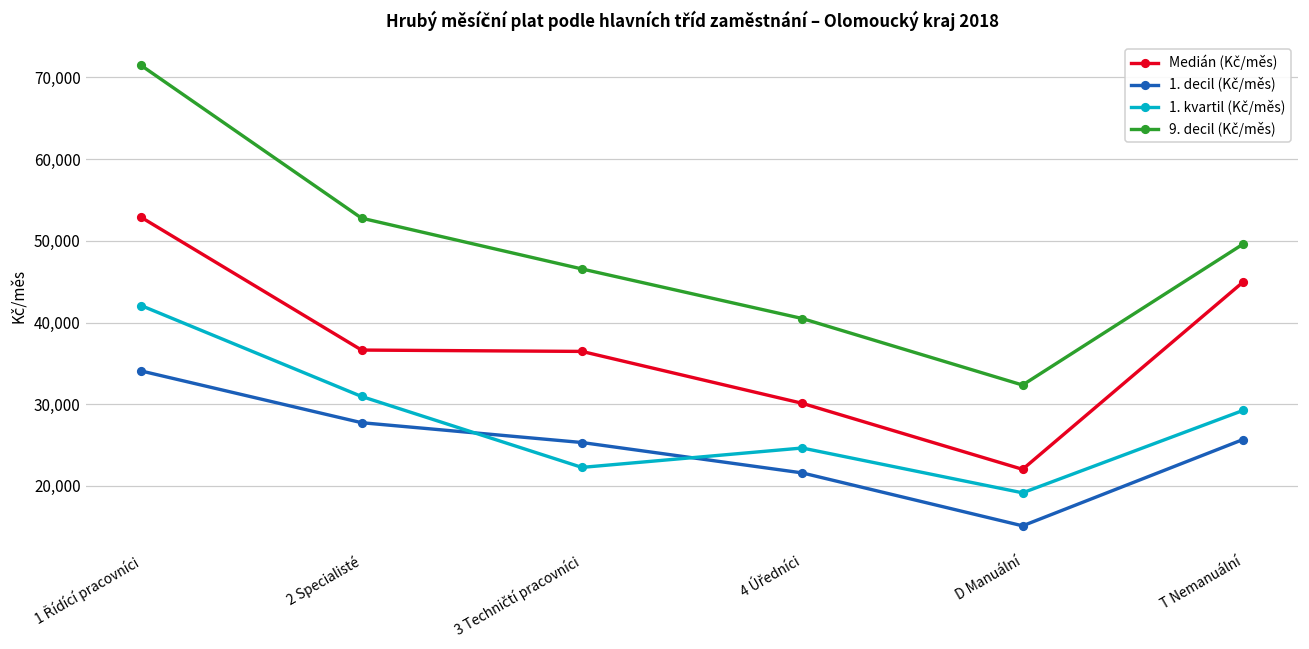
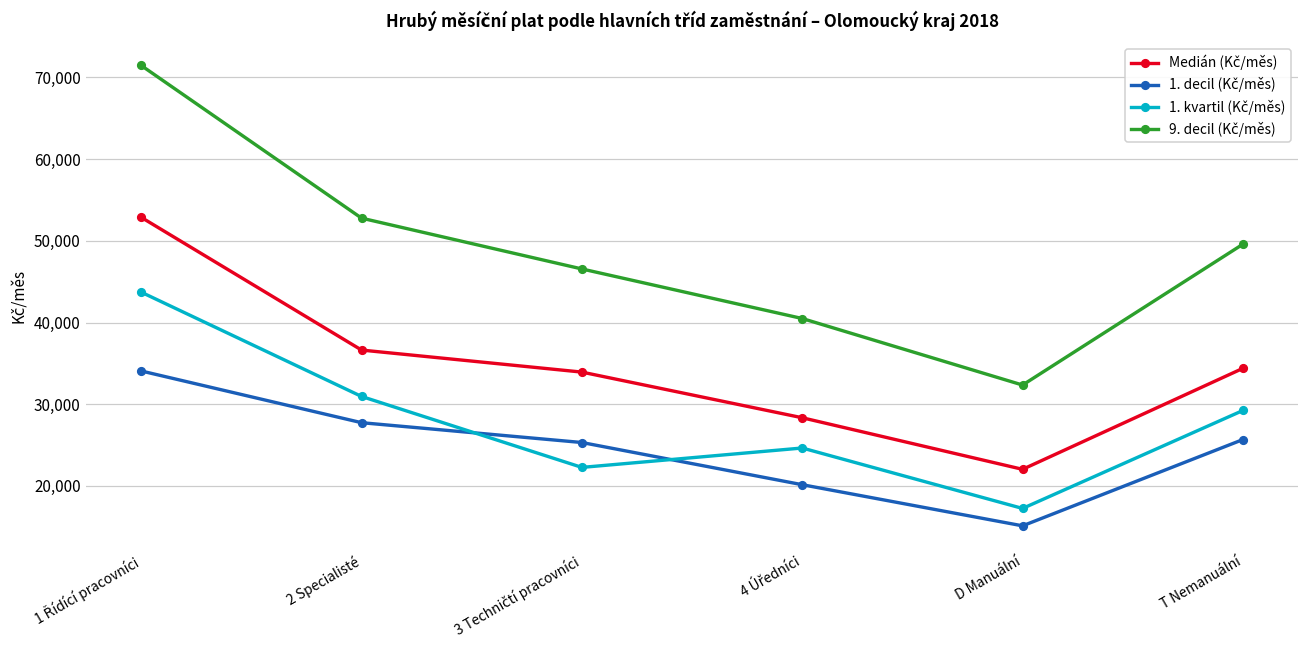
  {
    "Medián (Kč/měs)": {
      "1 Řídící pracovníci": "53,000",
      "2 Specialisté": "37,000",
-     "3 Techničtí pracovníci": "36,000",
-     "4 Úředníci": "30,000",
+     "3 Techničtí pracovníci": "34,000",
+     "4 Úředníci": "28,000",
      "D Manuální": "22,000",
-     "T Nemanuální": "45,000"
+     "T Nemanuální": "34,000"
    },
    "1. decil (Kč/měs)": {
      "1 Řídící pracovníci": "34,000",
      "2 Specialisté": "28,000",
      "3 Techničtí pracovníci": "25,000",
-     "4 Úředníci": "22,000",
+     "4 Úředníci": "20,000",
      "D Manuální": "15,000",
      "T Nemanuální": "26,000"
    },
    "1. kvartil (Kč/měs)": {
-     "1 Řídící pracovníci": "42,000",
+     "1 Řídící pracovníci": "44,000",
      "2 Specialisté": "31,000",
      "3 Techničtí pracovníci": "22,000",
      "4 Úředníci": "25,000",
-     "D Manuální": "19,000",
+     "D Manuální": "17,000",
      "T Nemanuální": "29,000"
    },
    "9. decil (Kč/měs)": {
      "1 Řídící pracovníci": "71,000",
      "2 Specialisté": "53,000",
      "3 Techničtí pracovníci": "47,000",
      "4 Úředníci": "40,000",
      "D Manuální": "32,000",
      "T Nemanuální": "50,000"
    }
  }
